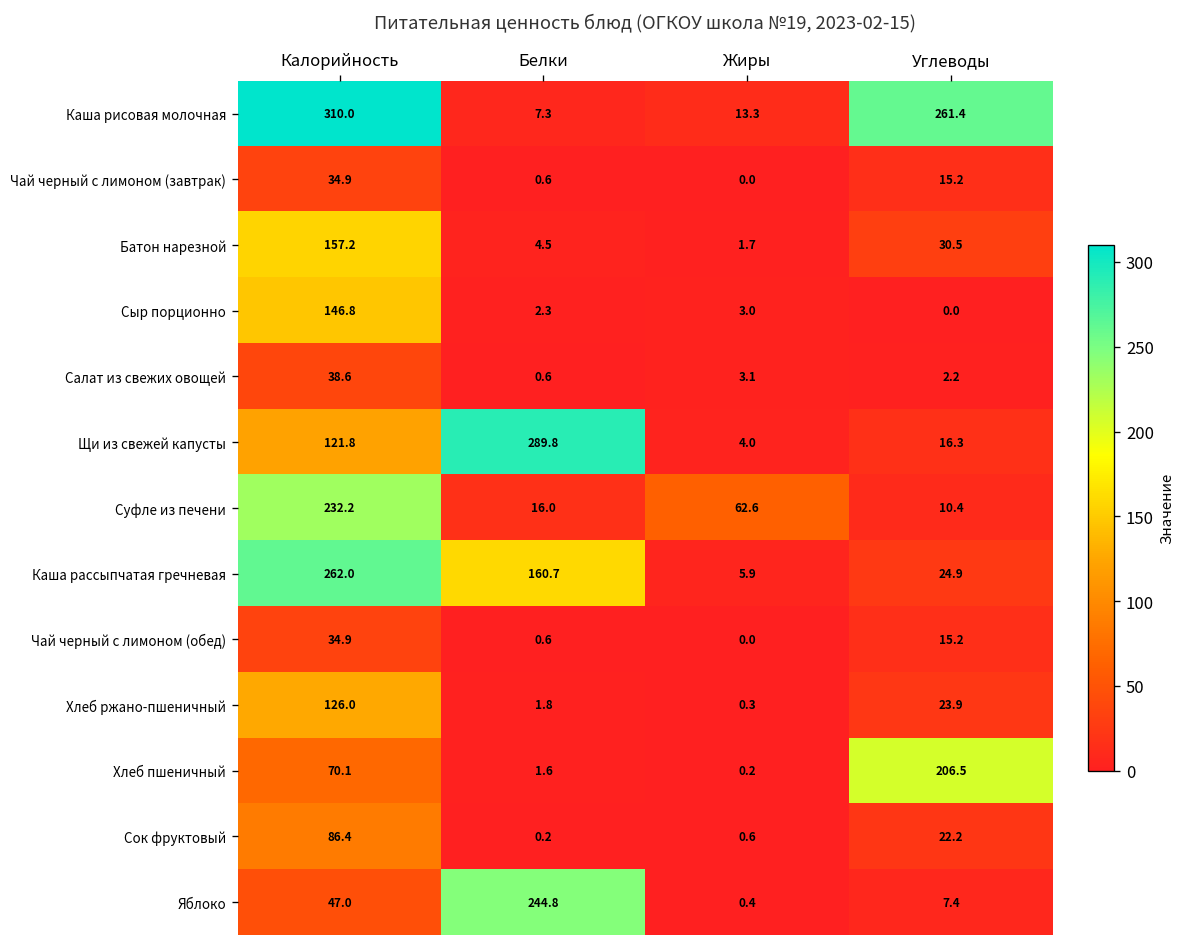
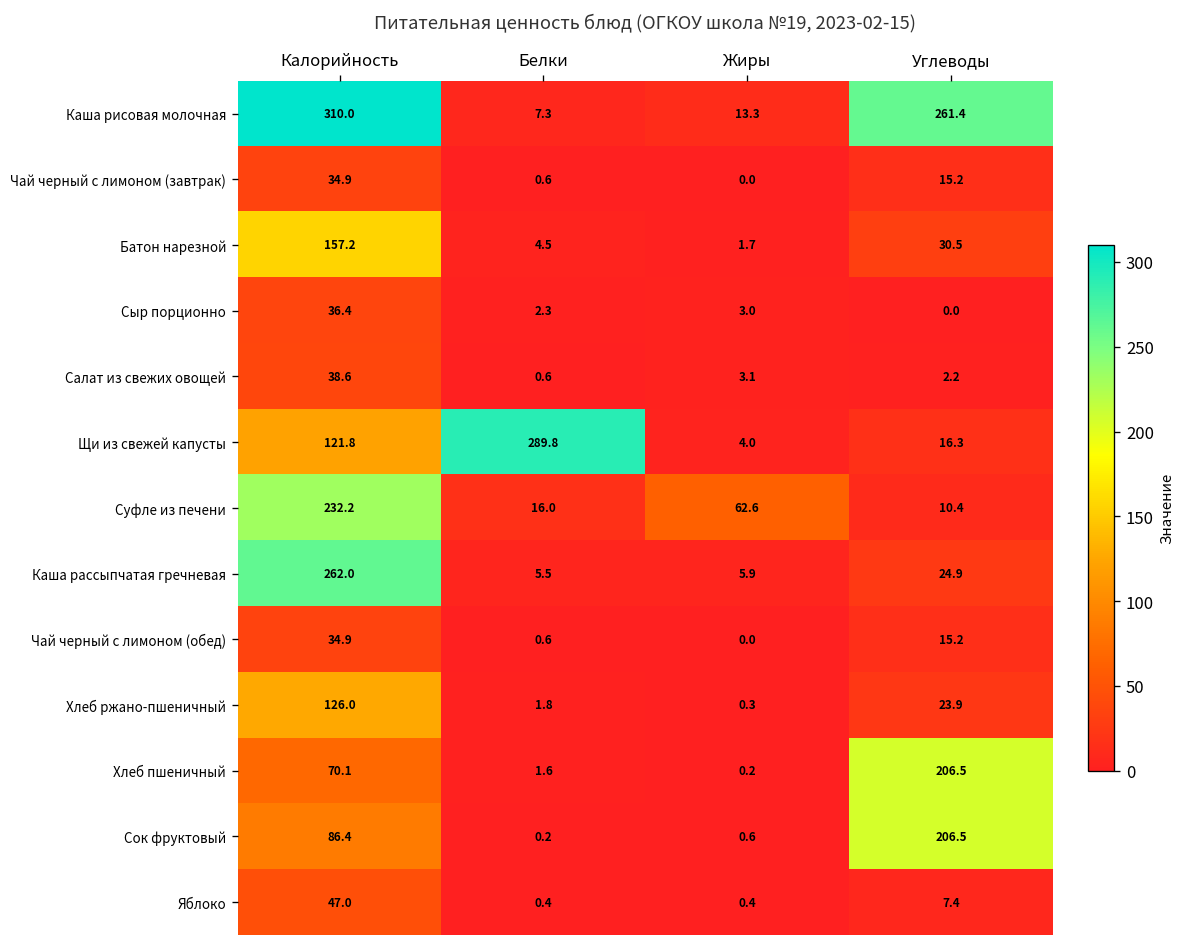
  {
    "Каша рисовая молочная": {
      "Калорийность": 310.0,
      "Белки": 7.3,
      "Жиры": 13.3,
      "Углеводы": 261.4
    },
    "Чай черный с лимоном (завтрак)": {
      "Калорийность": 34.9,
      "Белки": 0.6,
      "Жиры": 0.0,
      "Углеводы": 15.2
    },
    "Батон нарезной": {
      "Калорийность": 157.2,
      "Белки": 4.5,
      "Жиры": 1.7,
      "Углеводы": 30.5
    },
    "Сыр порционно": {
-     "Калорийность": 146.8,
+     "Калорийность": 36.4,
      "Белки": 2.3,
      "Жиры": 3.0,
      "Углеводы": 0.0
    },
    "Салат из свежих овощей": {
      "Калорийность": 38.6,
      "Белки": 0.6,
      "Жиры": 3.1,
      "Углеводы": 2.2
    },
    "Щи из свежей капусты": {
      "Калорийность": 121.8,
      "Белки": 289.8,
      "Жиры": 4.0,
      "Углеводы": 16.3
    },
    "Суфле из печени": {
      "Калорийность": 232.2,
      "Белки": 16.0,
      "Жиры": 62.6,
      "Углеводы": 10.4
    },
    "Каша рассыпчатая гречневая": {
      "Калорийность": 262.0,
-     "Белки": 160.7,
+     "Белки": 5.5,
      "Жиры": 5.9,
      "Углеводы": 24.9
    },
    "Чай черный с лимоном (обед)": {
      "Калорийность": 34.9,
      "Белки": 0.6,
      "Жиры": 0.0,
      "Углеводы": 15.2
    },
    "Хлеб ржано-пшеничный": {
      "Калорийность": 126.0,
      "Белки": 1.8,
      "Жиры": 0.3,
      "Углеводы": 23.9
    },
    "Хлеб пшеничный": {
      "Калорийность": 70.1,
      "Белки": 1.6,
      "Жиры": 0.2,
      "Углеводы": 206.5
    },
    "Сок фруктовый": {
      "Калорийность": 86.4,
      "Белки": 0.2,
      "Жиры": 0.6,
-     "Углеводы": 22.2
+     "Углеводы": 206.5
    },
    "Яблоко": {
      "Калорийность": 47.0,
-     "Белки": 244.8,
+     "Белки": 0.4,
      "Жиры": 0.4,
      "Углеводы": 7.4
    }
  }
